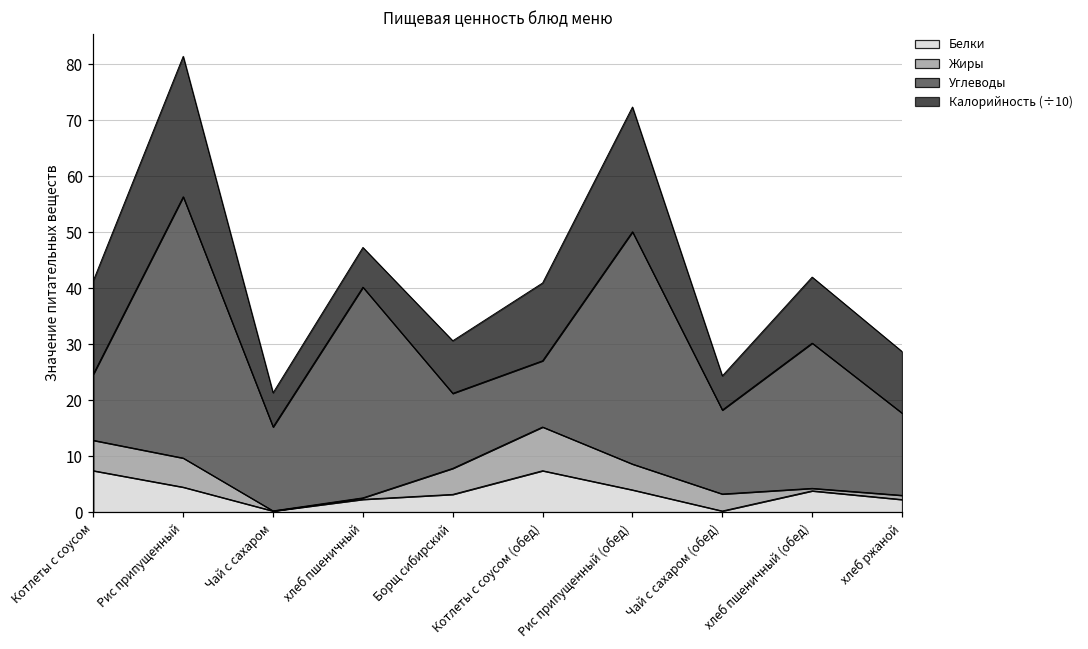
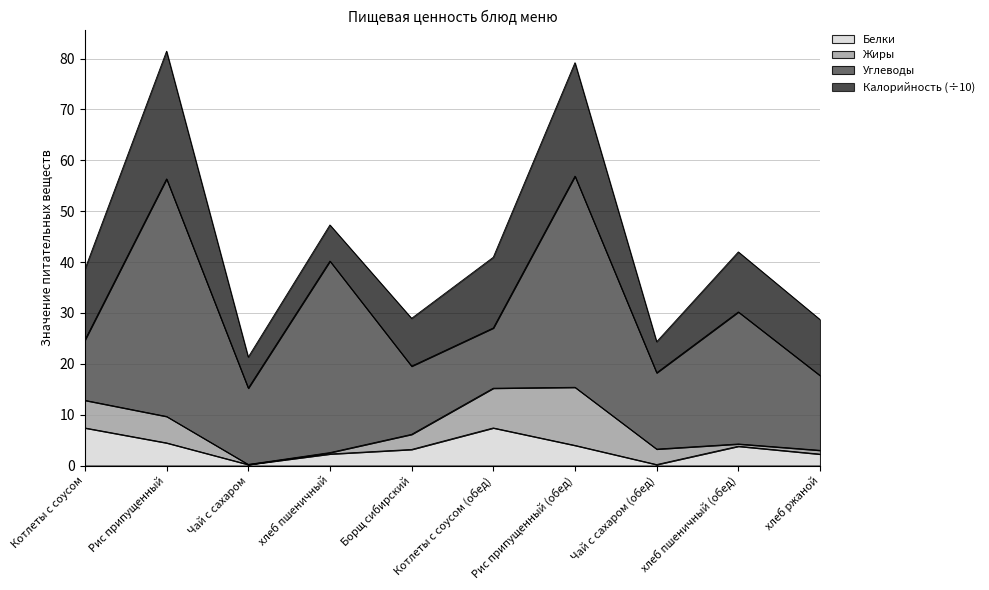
  {
    "Белки": {
      "Котлеты с соусом": 7,
      "Рис припущенный": 4,
      "Борщ сибирский": 3,
      "Котлеты с соусом (обед)": 7,
      "Рис припущенный (обед)": 4,
      "Чай с сахаром (обед)": 0,
      "хлеб ржаной": 2
    },
    "Жиры": {
      "Котлеты с соусом": 5,
      "Рис припущенный": 5,
-     "Борщ сибирский": 5,
+     "Борщ сибирский": 3,
      "Котлеты с соусом (обед)": 8,
-     "Рис припущенный (обед)": 5,
+     "Рис припущенный (обед)": 11,
      "Чай с сахаром (обед)": 3,
      "хлеб ржаной": 1
    },
    "Углеводы": {
      "Котлеты с соусом": 12,
      "Рис припущенный": 47,
      "Чай с сахаром": 15,
      "хлеб пшеничный": 38,
      "Борщ сибирский": 13,
      "Котлеты с соусом (обед)": 12,
      "Рис припущенный (обед)": 42,
      "Чай с сахаром (обед)": 15,
      "хлеб пшеничный (обед)": 26,
      "хлеб ржаной": 15
    },
    "Калорийность (÷10)": {
-     "Котлеты с соусом": 17,
+     "Котлеты с соусом": 14,
      "Рис припущенный": 25,
      "Чай с сахаром": 6,
      "хлеб пшеничный": 7,
      "Борщ сибирский": 9,
      "Котлеты с соусом (обед)": 14,
      "Рис припущенный (обед)": 22,
      "Чай с сахаром (обед)": 6,
      "хлеб пшеничный (обед)": 12,
      "хлеб ржаной": 11
    }
  }
